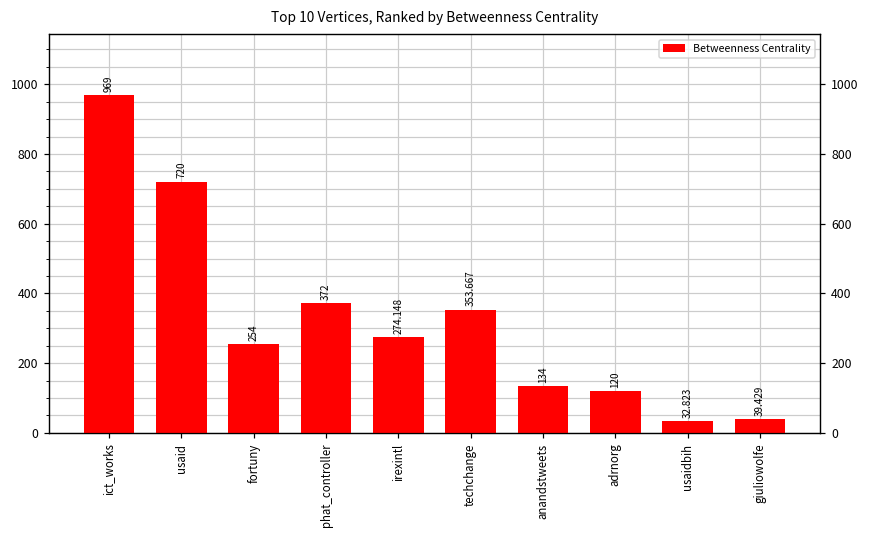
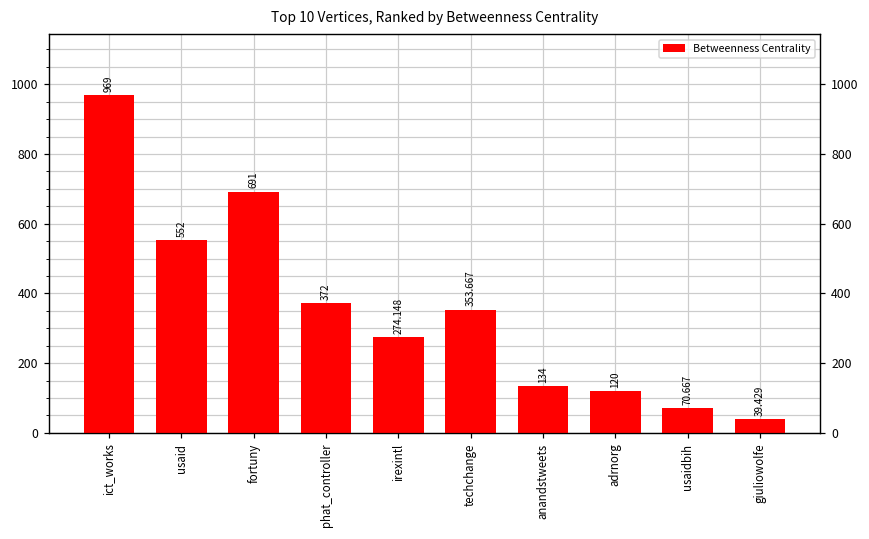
  {
    "ict_works": 969,
-   "usaid": 720,
-   "fortuny": 254,
+   "usaid": 552,
+   "fortuny": 691,
    "phat_controller": 372,
    "irexintl": 274.148,
    "techchange": 353.667,
    "anandstweets": 134,
    "adrnorg": 120,
-   "usaidbih": 32.823,
+   "usaidbih": 70.667,
    "giuliowolfe": 39.429
  }
